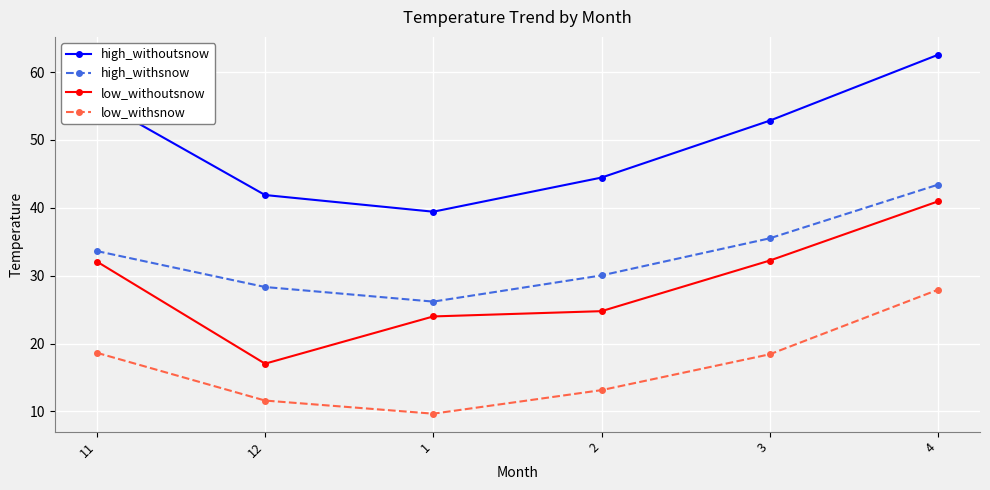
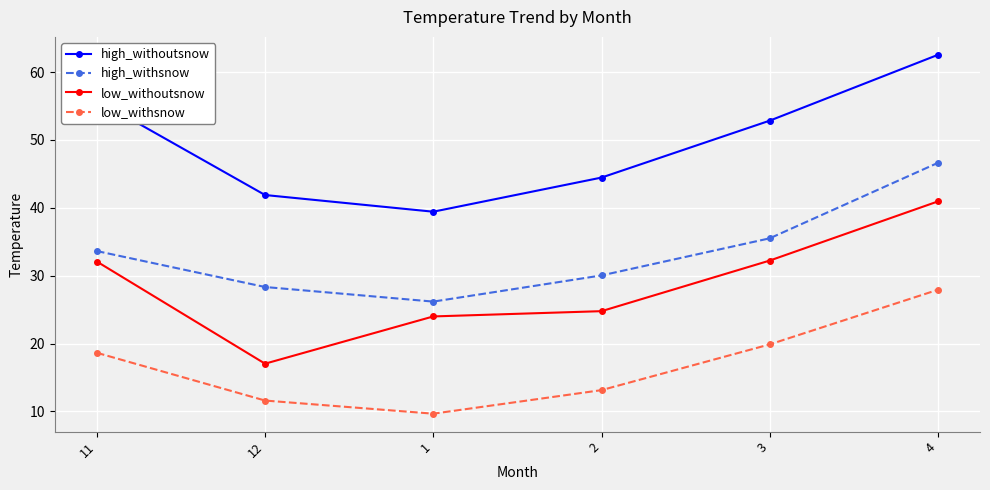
  {
    "high_withoutsnow": {
      "12": 42,
      "1": 39,
      "2": 44,
      "3": 53,
      "4": 63
    },
    "high_withsnow": {
      "11": 34,
      "12": 28,
      "1": 26,
      "2": 30,
      "3": 36,
-     "4": 43
+     "4": 47
    },
    "low_withoutsnow": {
      "11": 32,
      "12": 17,
      "1": 24,
      "2": 25,
      "3": 32,
      "4": 41
    },
    "low_withsnow": {
      "11": 19,
      "12": 12,
      "1": 10,
      "2": 13,
-     "3": 18,
+     "3": 20,
      "4": 28
    }
  }
